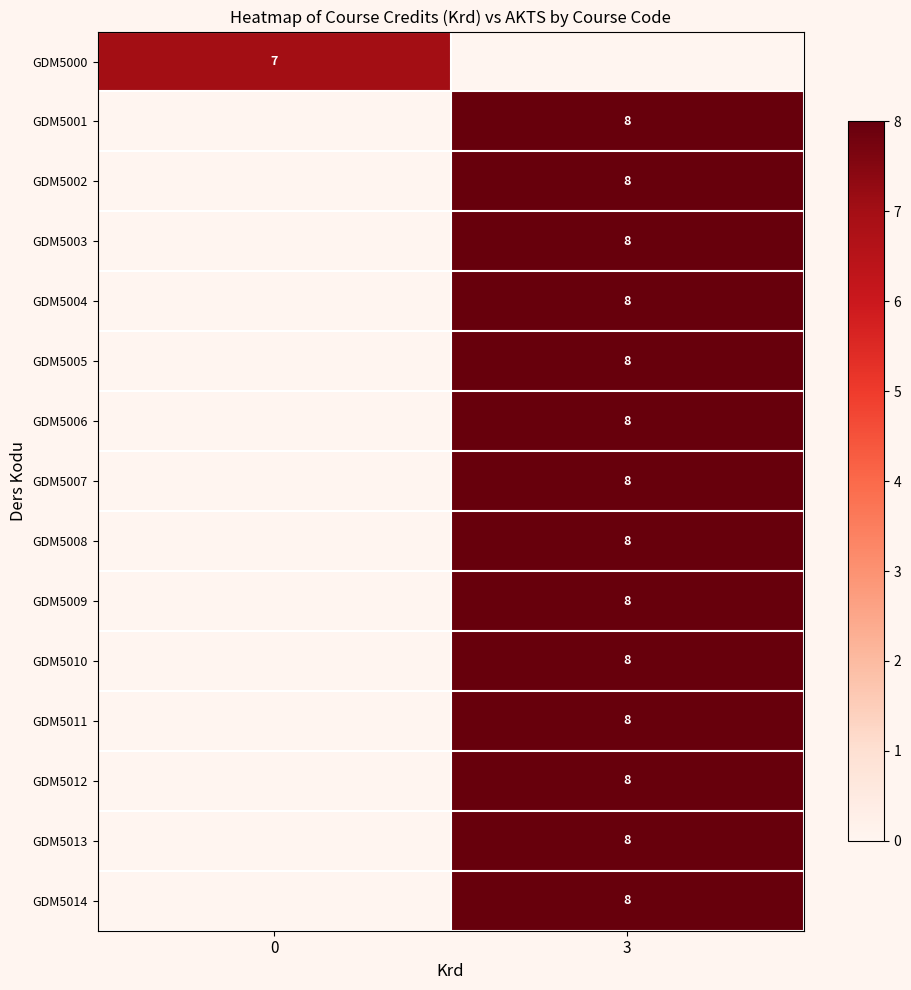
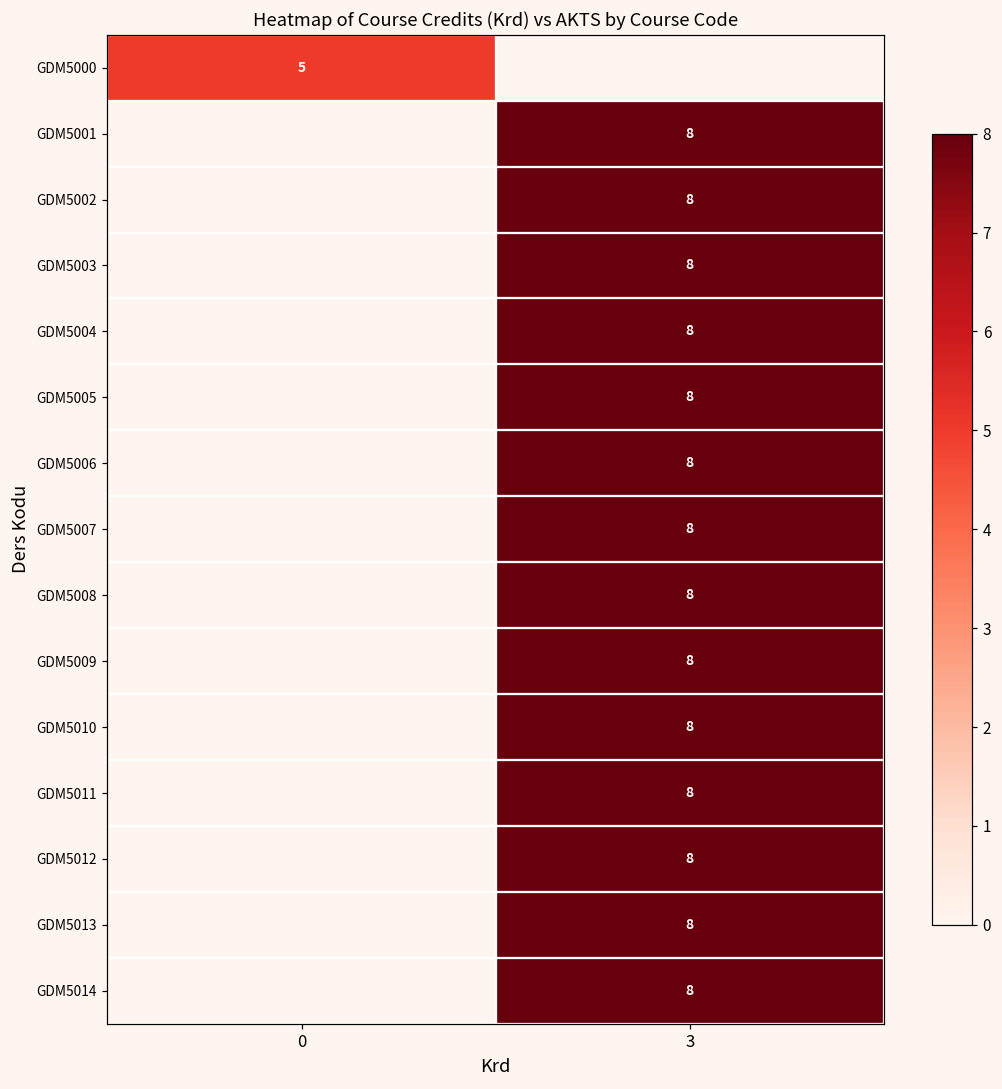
  {
    "GDM5000": {
-     "0": 7
+     "0": 5
    },
    "GDM5001": {
      "3": 8
    },
    "GDM5002": {
      "3": 8
    },
    "GDM5003": {
      "3": 8
    },
    "GDM5004": {
      "3": 8
    },
    "GDM5005": {
      "3": 8
    },
    "GDM5006": {
      "3": 8
    },
    "GDM5007": {
      "3": 8
    },
    "GDM5008": {
      "3": 8
    },
    "GDM5009": {
      "3": 8
    },
    "GDM5010": {
      "3": 8
    },
    "GDM5011": {
      "3": 8
    },
    "GDM5012": {
      "3": 8
    },
    "GDM5013": {
      "3": 8
    },
    "GDM5014": {
      "3": 8
    }
  }
